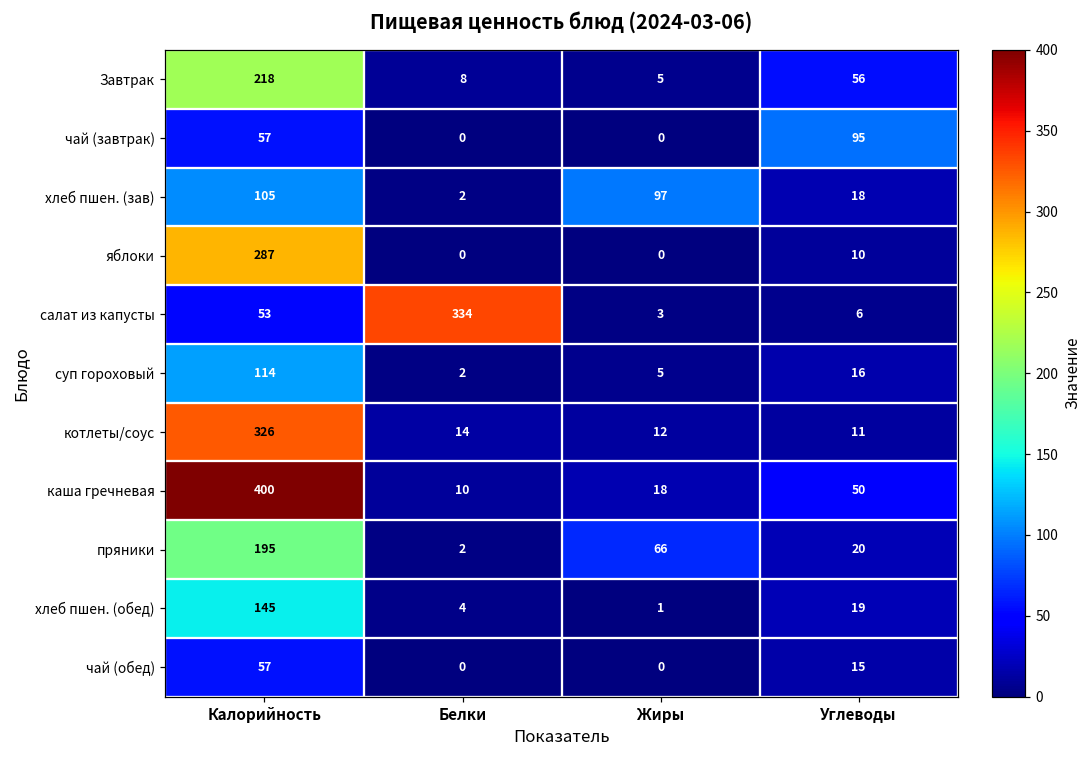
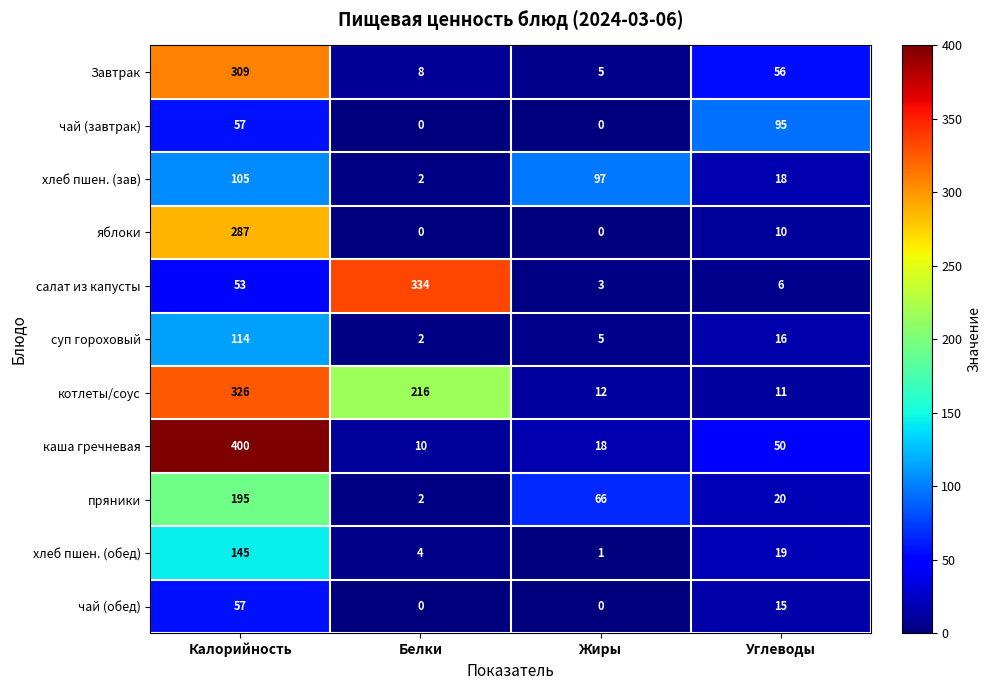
  {
    "Завтрак": {
-     "Калорийность": 218,
+     "Калорийность": 309,
      "Белки": 8,
      "Жиры": 5,
      "Углеводы": 56
    },
    "чай (завтрак)": {
      "Калорийность": 57,
      "Белки": 0,
      "Жиры": 0,
      "Углеводы": 95
    },
    "хлеб пшен. (зав)": {
      "Калорийность": 105,
      "Белки": 2,
      "Жиры": 97,
      "Углеводы": 18
    },
    "яблоки": {
      "Калорийность": 287,
      "Белки": 0,
      "Жиры": 0,
      "Углеводы": 10
    },
    "салат из капусты": {
      "Калорийность": 53,
      "Белки": 334,
      "Жиры": 3,
      "Углеводы": 6
    },
    "суп гороховый": {
      "Калорийность": 114,
      "Белки": 2,
      "Жиры": 5,
      "Углеводы": 16
    },
    "котлеты/соус": {
      "Калорийность": 326,
-     "Белки": 14,
+     "Белки": 216,
      "Жиры": 12,
      "Углеводы": 11
    },
    "каша гречневая": {
      "Калорийность": 400,
      "Белки": 10,
      "Жиры": 18,
      "Углеводы": 50
    },
    "пряники": {
      "Калорийность": 195,
      "Белки": 2,
      "Жиры": 66,
      "Углеводы": 20
    },
    "хлеб пшен. (обед)": {
      "Калорийность": 145,
      "Белки": 4,
      "Жиры": 1,
      "Углеводы": 19
    },
    "чай (обед)": {
      "Калорийность": 57,
      "Белки": 0,
      "Жиры": 0,
      "Углеводы": 15
    }
  }
